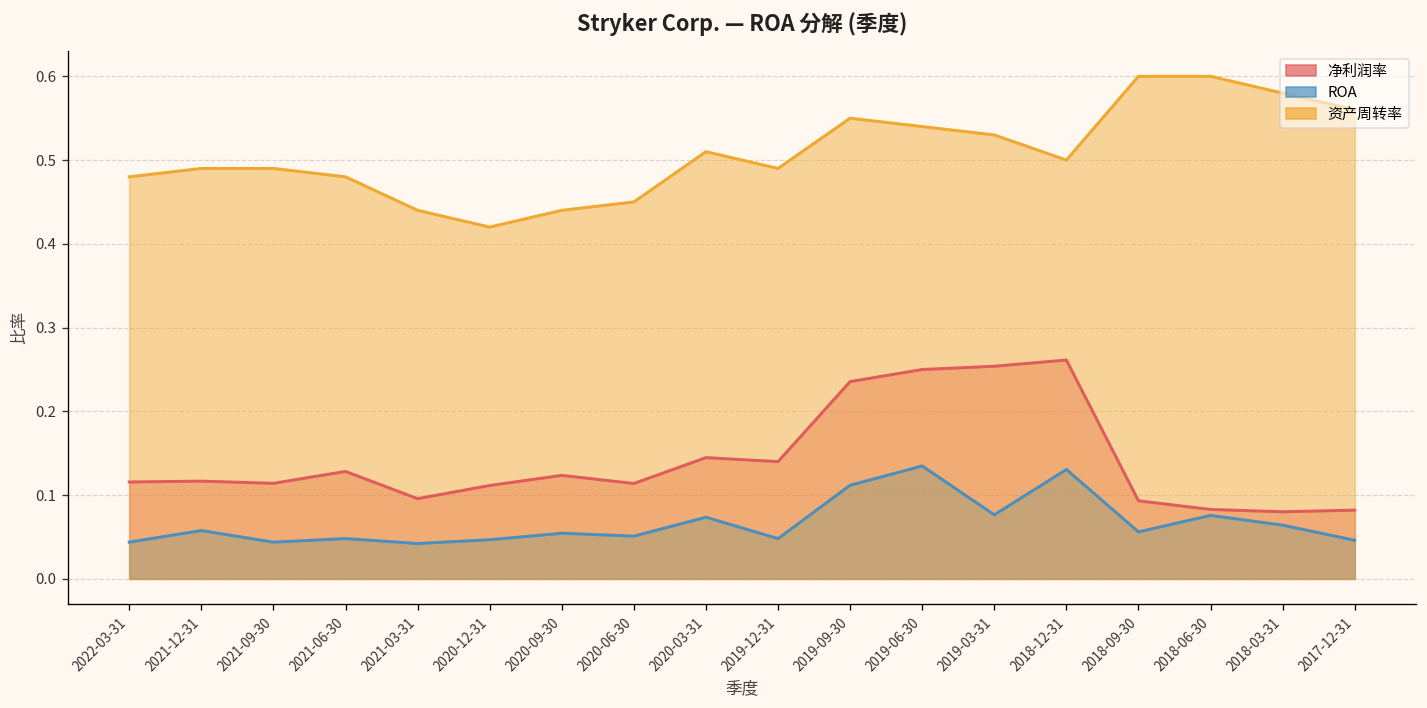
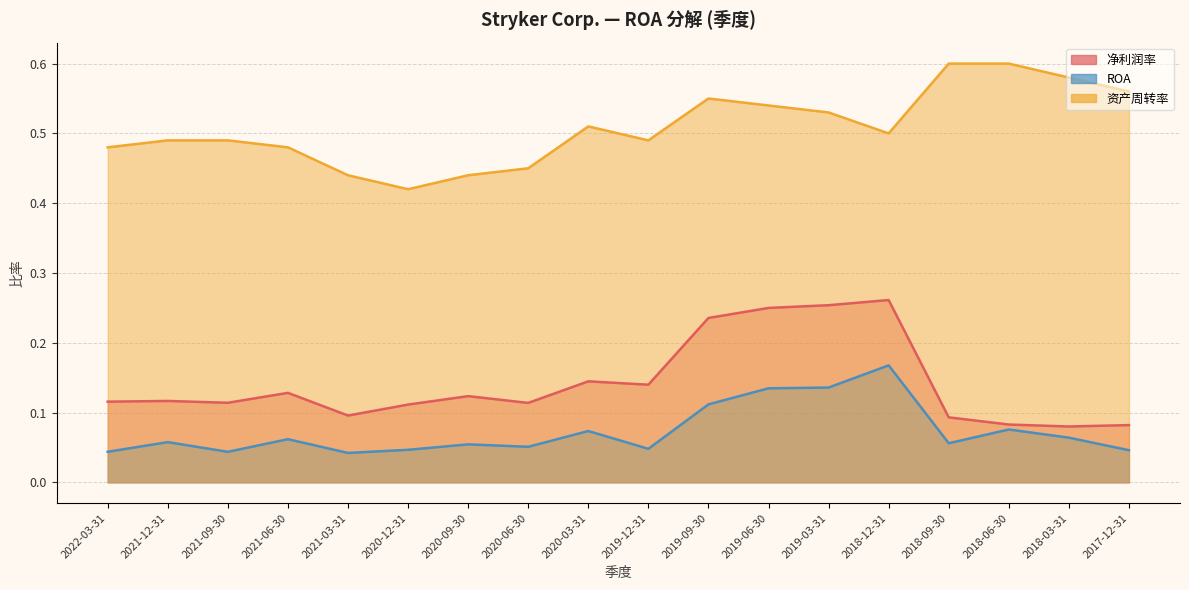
  {
    "ROA": {
      "2022-03-31": 0.04,
      "2021-12-31": 0.06,
      "2021-09-30": 0.04,
-     "2021-06-30": 0.05,
+     "2021-06-30": 0.06,
      "2021-03-31": 0.04,
      "2020-12-31": 0.05,
      "2020-09-30": 0.05,
      "2020-06-30": 0.05,
      "2020-03-31": 0.07,
      "2019-12-31": 0.05,
      "2019-09-30": 0.11,
      "2019-06-30": 0.13,
-     "2019-03-31": 0.08,
-     "2018-12-31": 0.13,
+     "2019-03-31": 0.14,
+     "2018-12-31": 0.17,
      "2018-09-30": 0.06,
      "2018-06-30": 0.08,
      "2018-03-31": 0.06,
      "2017-12-31": 0.05
    }
  }
